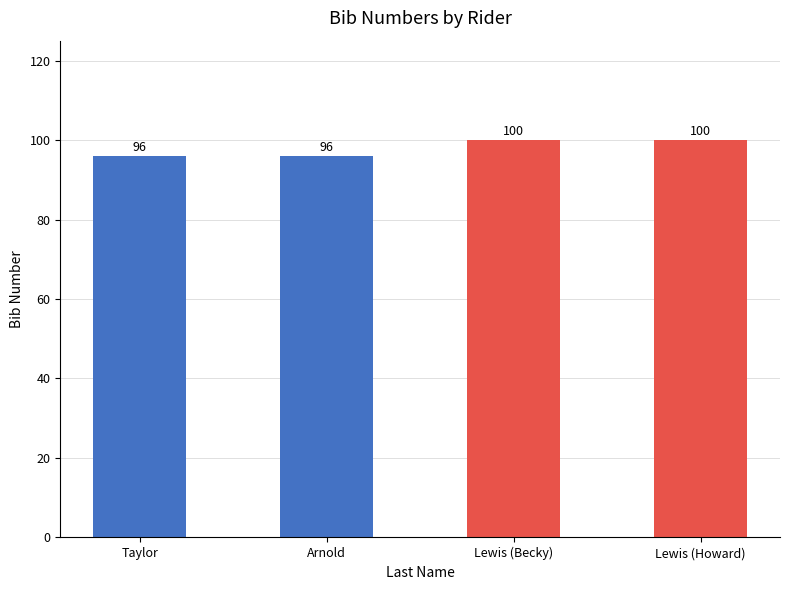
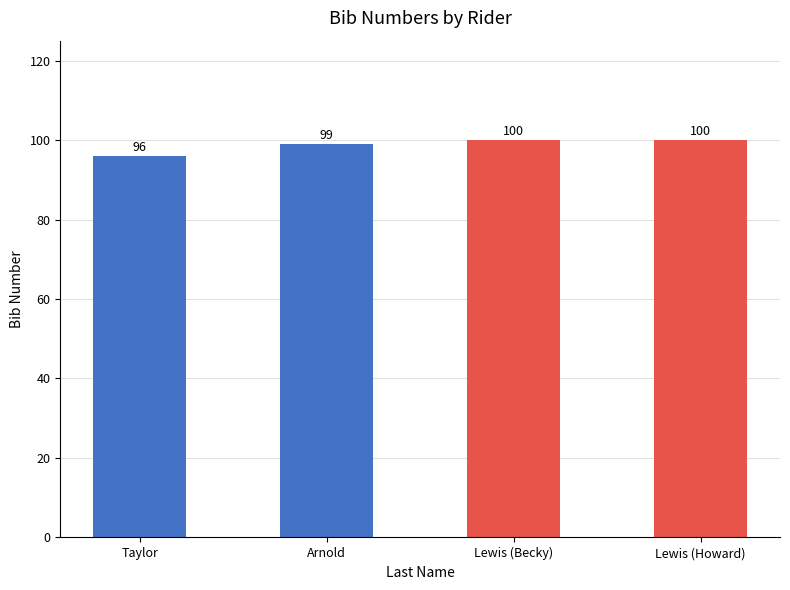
  {
    "Taylor": 96,
-   "Arnold": 96,
+   "Arnold": 99,
    "Lewis (Becky)": 100,
    "Lewis (Howard)": 100
  }
